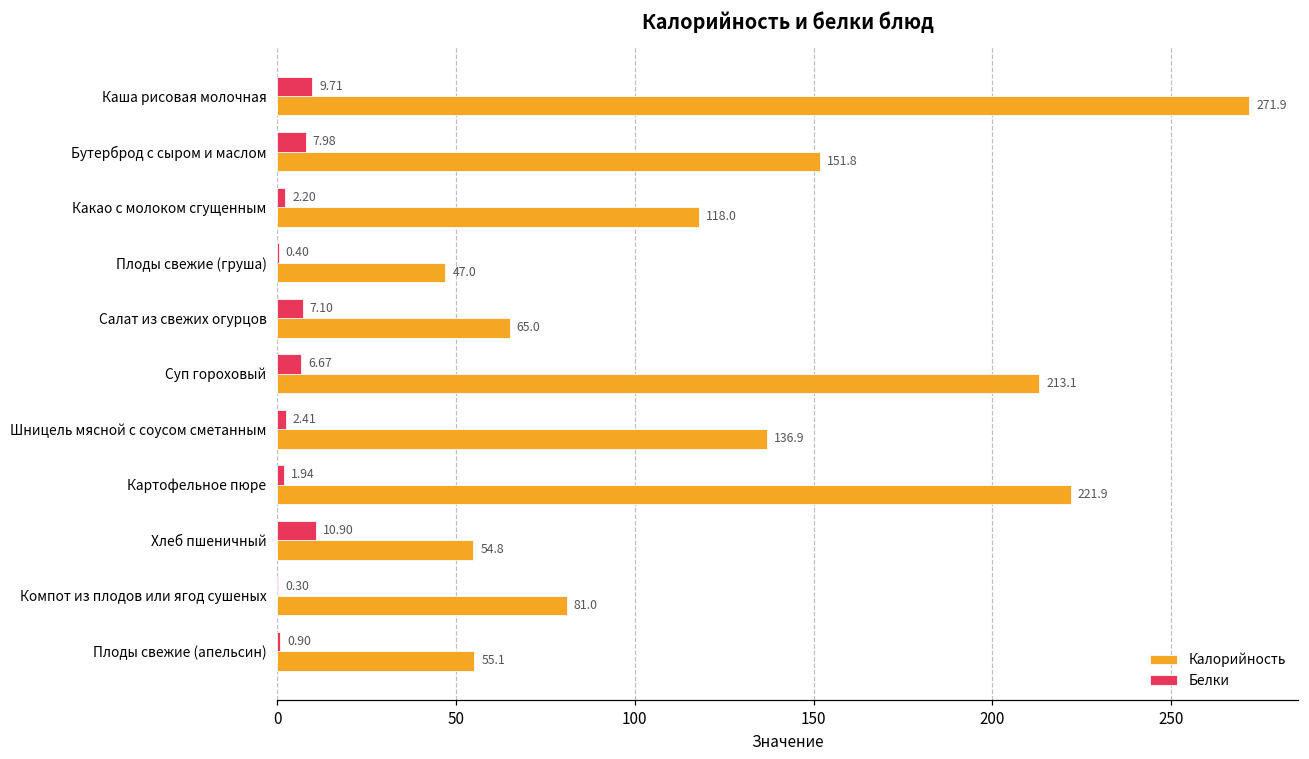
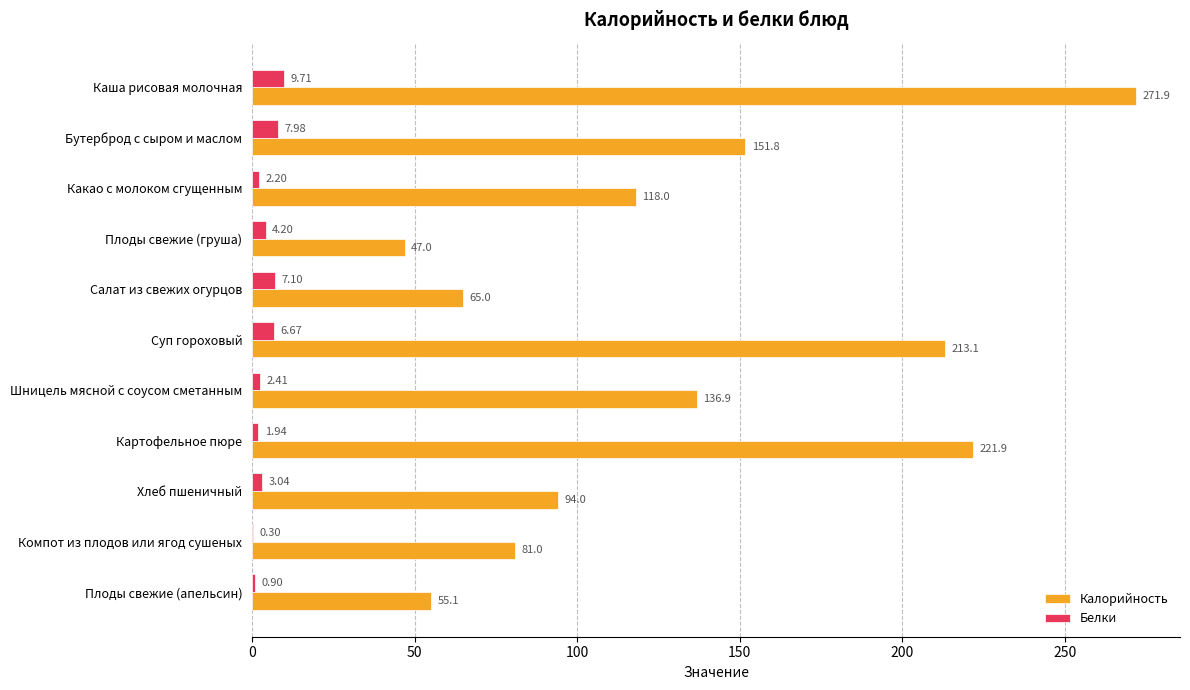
  {
    "Калорийность": {
      "Каша рисовая молочная": 271.9,
      "Бутерброд с сыром и маслом": 151.8,
      "Какао с молоком сгущенным": 118.0,
      "Плоды свежие (груша)": 47.0,
      "Салат из свежих огурцов": 65.0,
      "Суп гороховый": 213.1,
      "Шницель мясной с соусом сметанным": 136.9,
      "Картофельное пюре": 221.9,
-     "Хлеб пшеничный": 54.8,
+     "Хлеб пшеничный": 94.0,
      "Компот из плодов или ягод сушеных": 81.0,
      "Плоды свежие (апельсин)": 55.1
    },
    "Белки": {
      "Каша рисовая молочная": 9.71,
      "Бутерброд с сыром и маслом": 7.98,
      "Какао с молоком сгущенным": 2.20,
-     "Плоды свежие (груша)": 0.40,
+     "Плоды свежие (груша)": 4.20,
      "Салат из свежих огурцов": 7.10,
      "Суп гороховый": 6.67,
      "Шницель мясной с соусом сметанным": 2.41,
      "Картофельное пюре": 1.94,
-     "Хлеб пшеничный": 10.90,
+     "Хлеб пшеничный": 3.04,
      "Компот из плодов или ягод сушеных": 0.30,
      "Плоды свежие (апельсин)": 0.90
    }
  }
